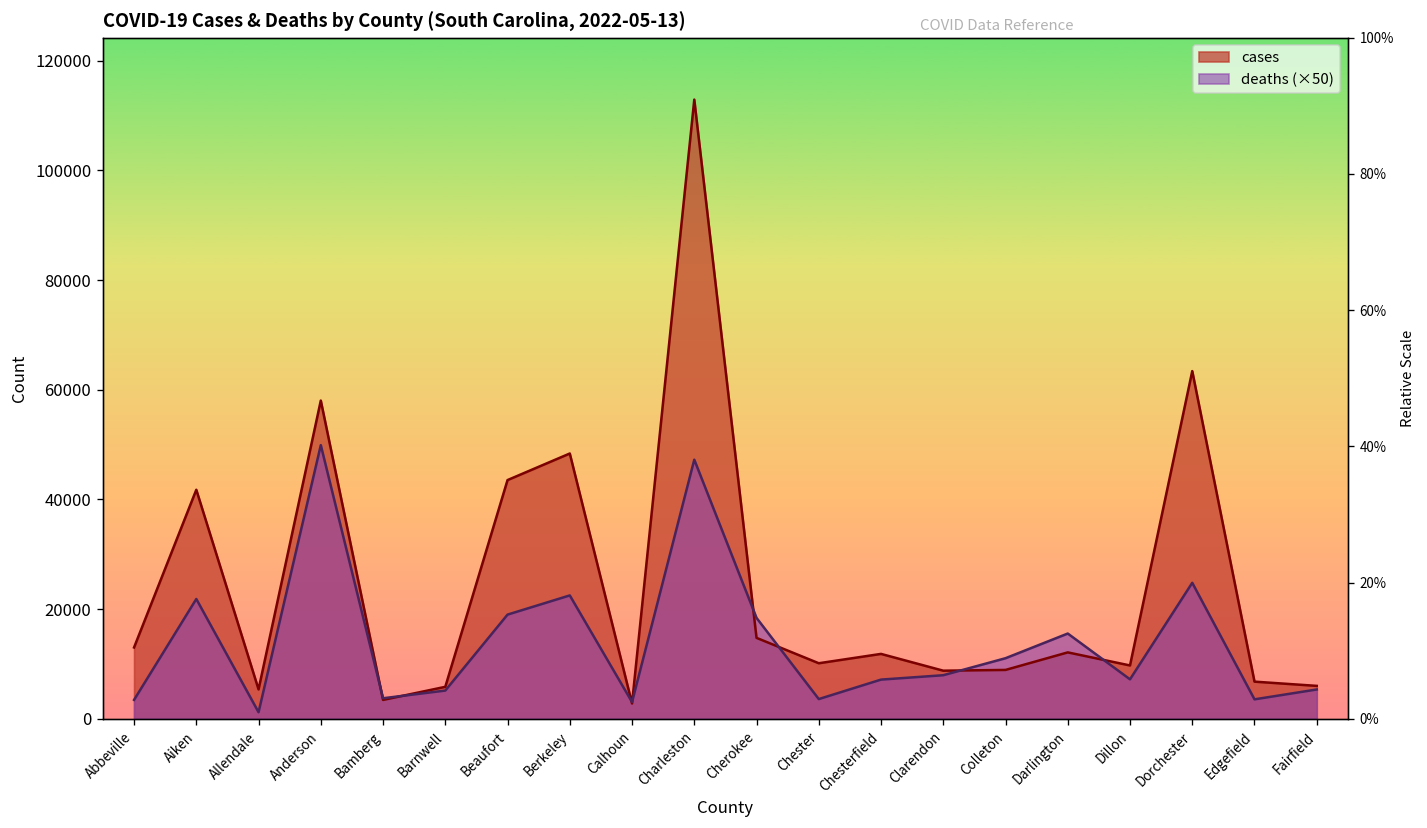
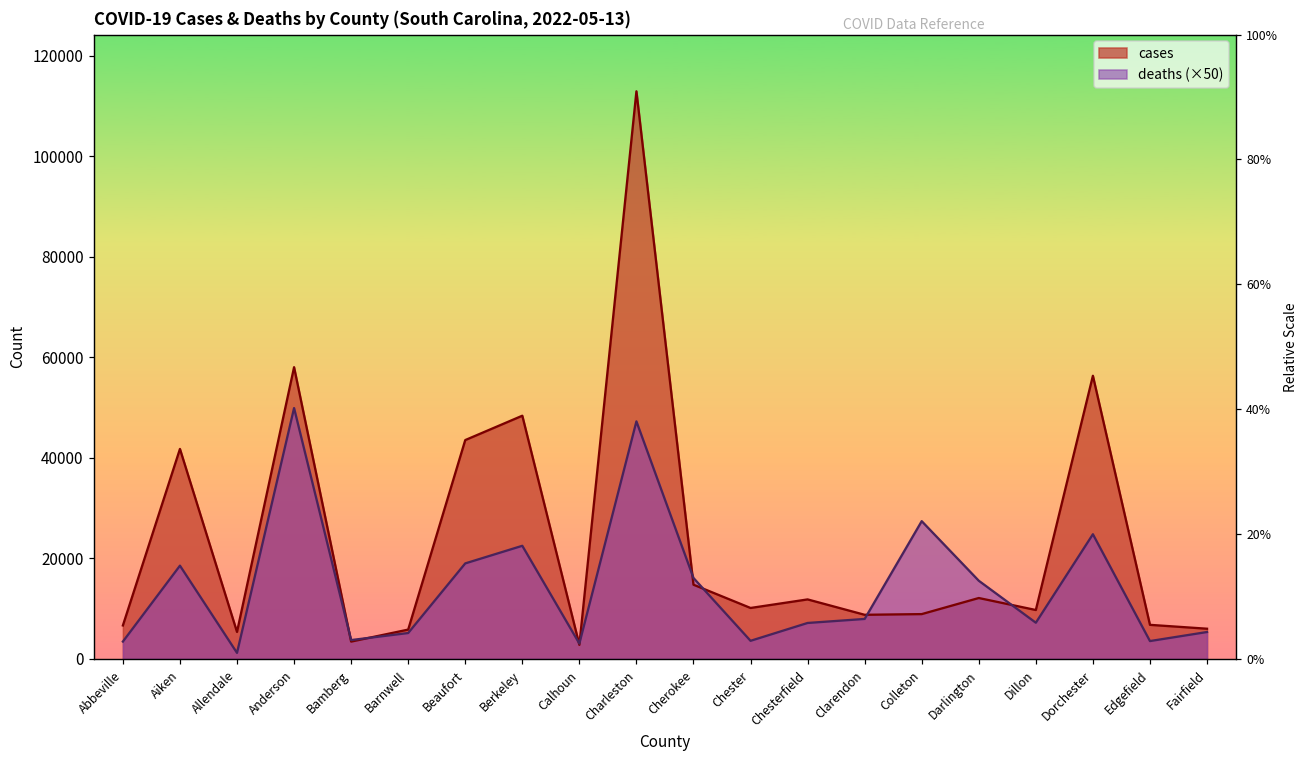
  {
    "cases": {
-     "Abbeville": 13000,
+     "Abbeville": 7000,
      "Aiken": 42000,
      "Allendale": 5000,
      "Anderson": 58000,
      "Barnwell": 6000,
      "Beaufort": 44000,
      "Berkeley": 48000,
      "Charleston": 113000,
      "Cherokee": 15000,
      "Chester": 10000,
      "Chesterfield": 12000,
      "Clarendon": 9000,
      "Colleton": 9000,
      "Darlington": 12000,
      "Dillon": 10000,
-     "Dorchester": 63000,
+     "Dorchester": 56000,
      "Edgefield": 7000,
      "Fairfield": 6000
    },
    "deaths (×50)": {
      "Abbeville": 3000,
-     "Aiken": 22000,
+     "Aiken": 19000,
      "Allendale": 1000,
      "Anderson": 50000,
      "Barnwell": 5000,
      "Beaufort": 19000,
      "Berkeley": 23000,
      "Charleston": 47000,
-     "Cherokee": 18000,
+     "Cherokee": 16000,
      "Chester": 4000,
      "Chesterfield": 7000,
      "Clarendon": 8000,
-     "Colleton": 11000,
+     "Colleton": 27000,
      "Darlington": 16000,
      "Dillon": 7000,
      "Dorchester": 25000,
      "Edgefield": 4000,
      "Fairfield": 5000
    }
  }
